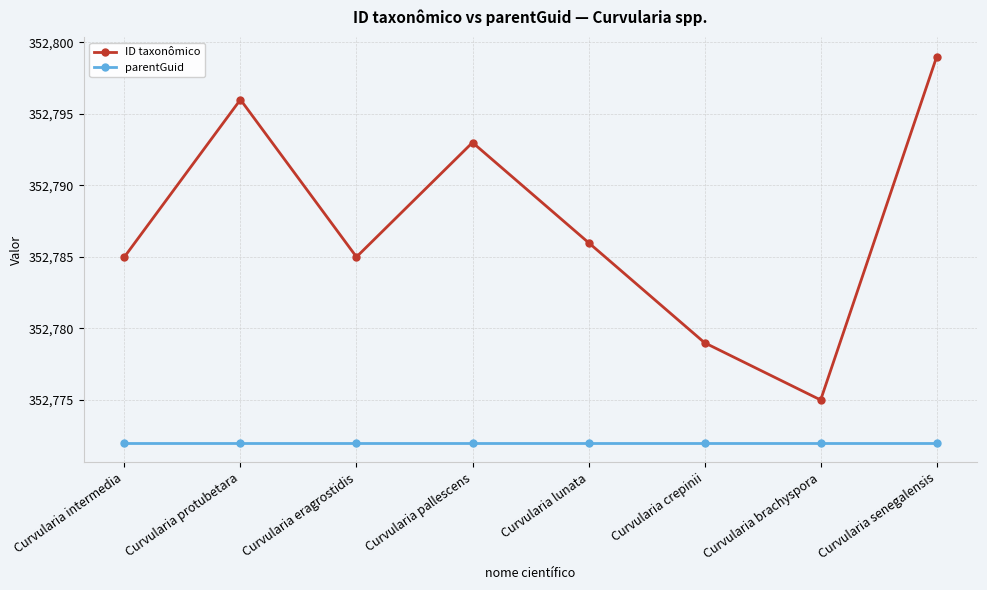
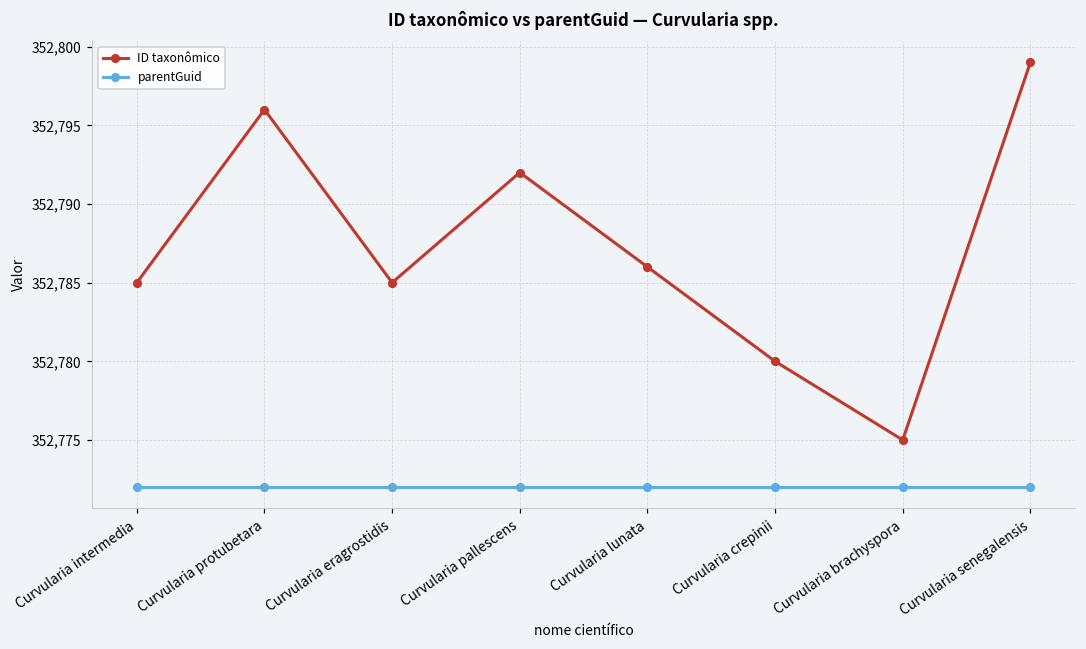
  {
    "ID taxonômico": {
      "Curvularia intermedia": "352,785",
      "Curvularia protubetara": "352,796",
      "Curvularia eragrostidis": "352,785",
-     "Curvularia pallescens": "352,793",
+     "Curvularia pallescens": "352,792",
      "Curvularia lunata": "352,786",
-     "Curvularia crepinii": "352,779",
+     "Curvularia crepinii": "352,780",
      "Curvularia brachyspora": "352,775",
      "Curvularia senegalensis": "352,799"
    },
    "parentGuid": {
      "Curvularia intermedia": "352,772",
      "Curvularia protubetara": "352,772",
      "Curvularia eragrostidis": "352,772",
      "Curvularia pallescens": "352,772",
      "Curvularia lunata": "352,772",
      "Curvularia crepinii": "352,772",
      "Curvularia brachyspora": "352,772",
      "Curvularia senegalensis": "352,772"
    }
  }
